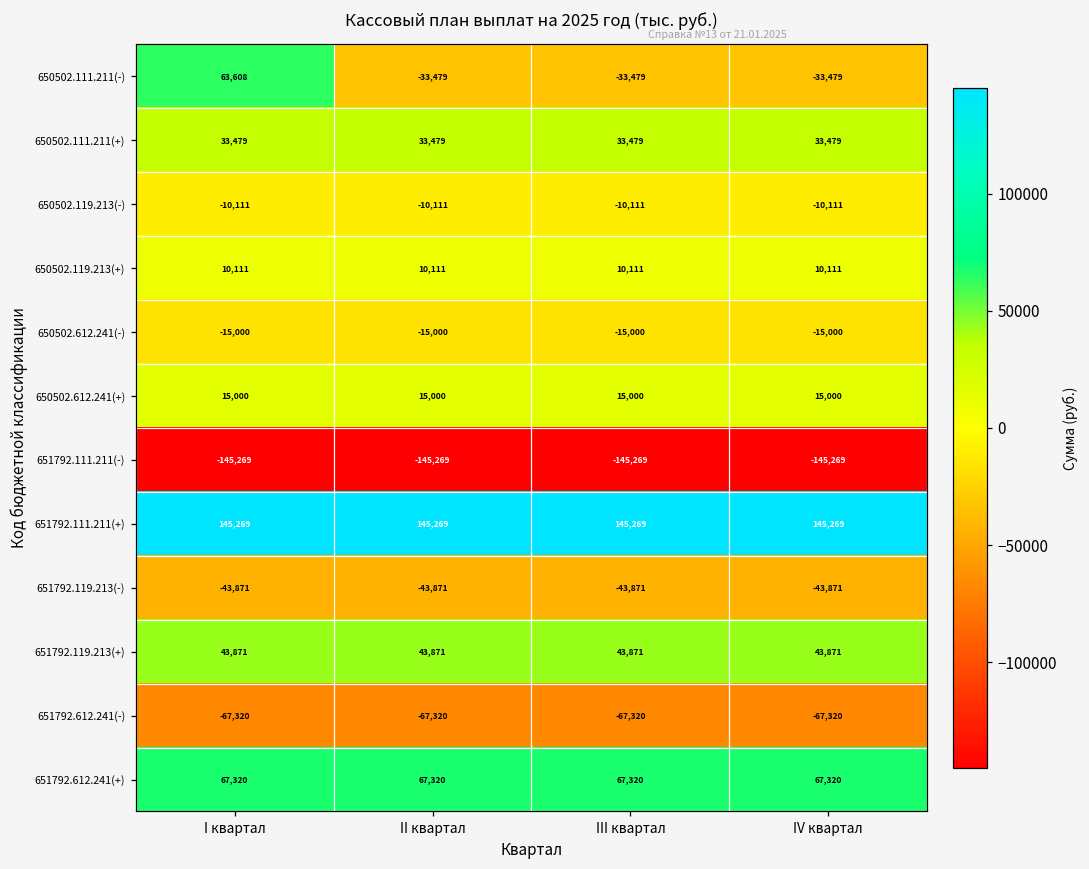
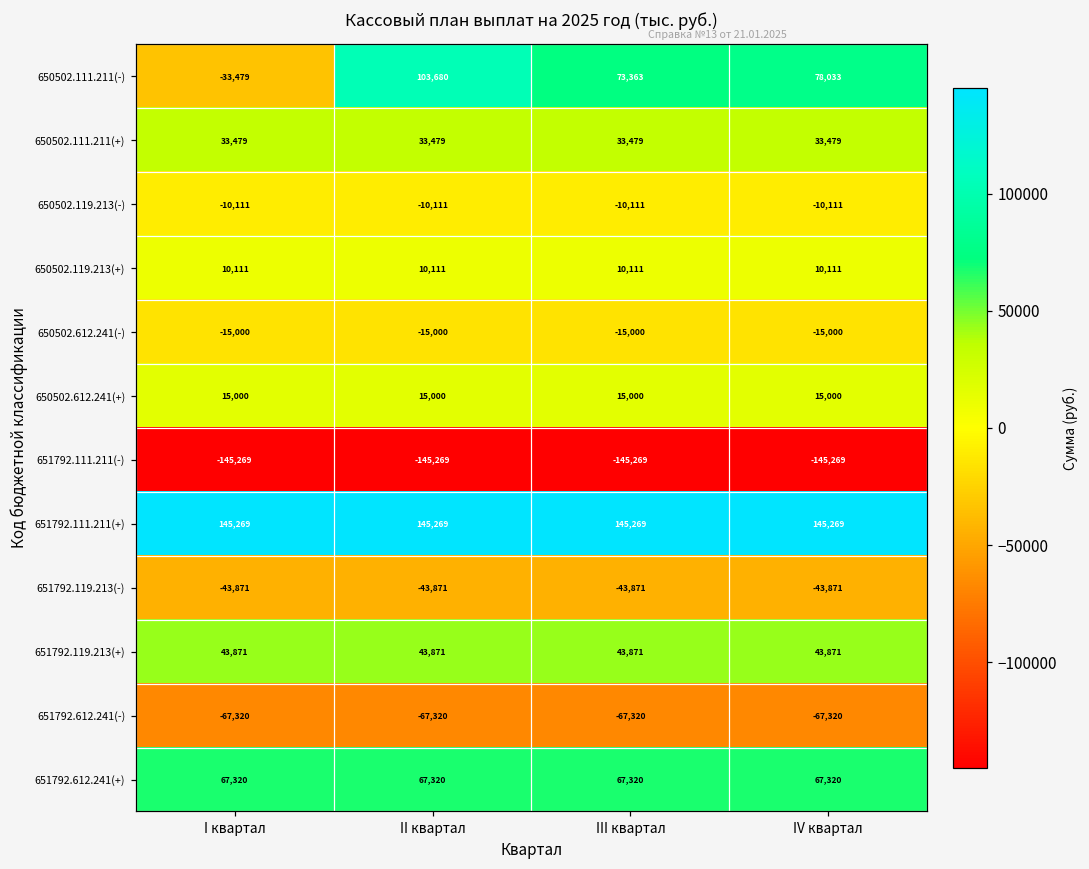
  {
    "650502.111.211(-)": {
-     "I квартал": "63,608",
-     "II квартал": "-33,479",
-     "III квартал": "-33,479",
-     "IV квартал": "-33,479"
+     "I квартал": "-33,479",
+     "II квартал": "103,680",
+     "III квартал": "73,363",
+     "IV квартал": "78,033"
    },
    "650502.111.211(+)": {
      "I квартал": "33,479",
      "II квартал": "33,479",
      "III квартал": "33,479",
      "IV квартал": "33,479"
    },
    "650502.119.213(-)": {
      "I квартал": "-10,111",
      "II квартал": "-10,111",
      "III квартал": "-10,111",
      "IV квартал": "-10,111"
    },
    "650502.119.213(+)": {
      "I квартал": "10,111",
      "II квартал": "10,111",
      "III квартал": "10,111",
      "IV квартал": "10,111"
    },
    "650502.612.241(-)": {
      "I квартал": "-15,000",
      "II квартал": "-15,000",
      "III квартал": "-15,000",
      "IV квартал": "-15,000"
    },
    "650502.612.241(+)": {
      "I квартал": "15,000",
      "II квартал": "15,000",
      "III квартал": "15,000",
      "IV квартал": "15,000"
    },
    "651792.111.211(-)": {
      "I квартал": "-145,269",
      "II квартал": "-145,269",
      "III квартал": "-145,269",
      "IV квартал": "-145,269"
    },
    "651792.111.211(+)": {
      "I квартал": "145,269",
      "II квартал": "145,269",
      "III квартал": "145,269",
      "IV квартал": "145,269"
    },
    "651792.119.213(-)": {
      "I квартал": "-43,871",
      "II квартал": "-43,871",
      "III квартал": "-43,871",
      "IV квартал": "-43,871"
    },
    "651792.119.213(+)": {
      "I квартал": "43,871",
      "II квартал": "43,871",
      "III квартал": "43,871",
      "IV квартал": "43,871"
    },
    "651792.612.241(-)": {
      "I квартал": "-67,320",
      "II квартал": "-67,320",
      "III квартал": "-67,320",
      "IV квартал": "-67,320"
    },
    "651792.612.241(+)": {
      "I квартал": "67,320",
      "II квартал": "67,320",
      "III квартал": "67,320",
      "IV квартал": "67,320"
    }
  }
